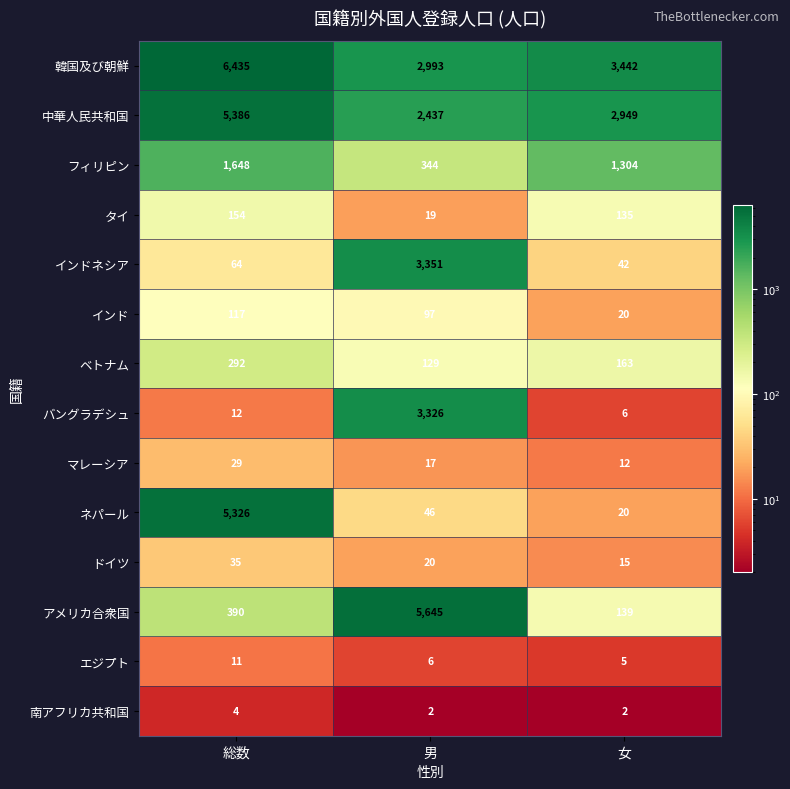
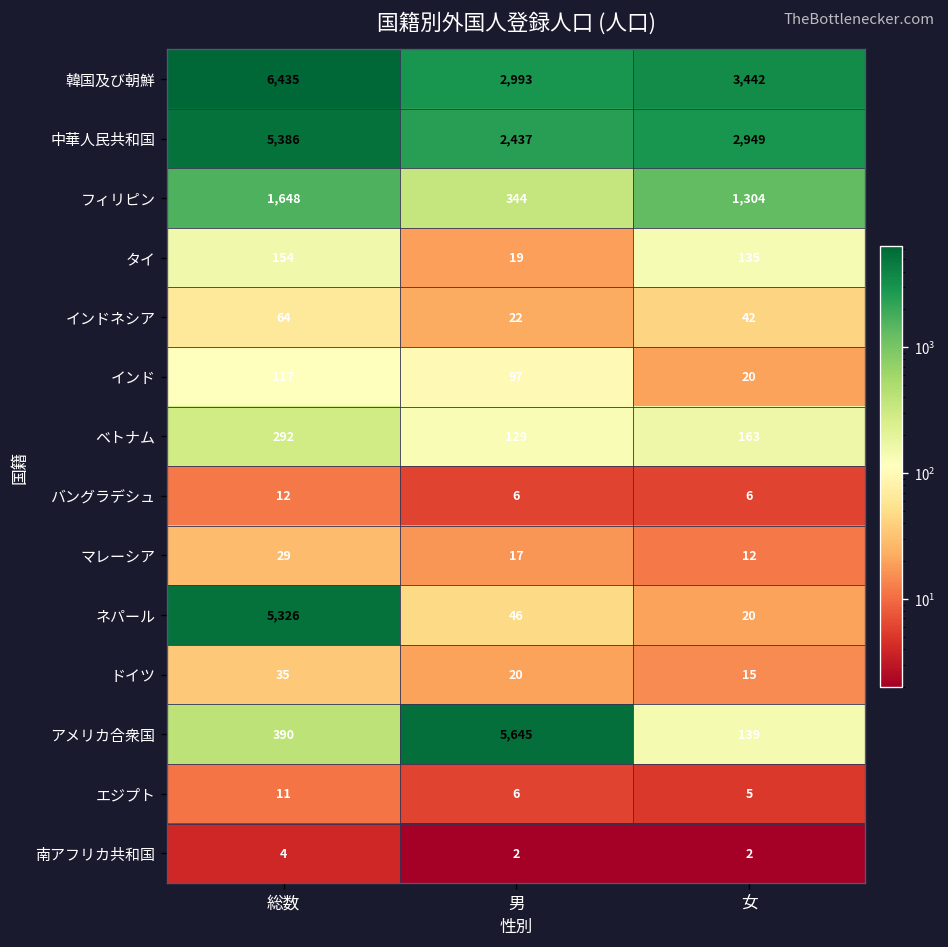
  {
    "韓国及び朝鮮": {
      "総数": "6,435",
      "男": "2,993",
      "女": "3,442"
    },
    "中華人民共和国": {
      "総数": "5,386",
      "男": "2,437",
      "女": "2,949"
    },
    "フィリピン": {
      "総数": "1,648",
      "男": "344",
      "女": "1,304"
    },
    "タイ": {
      "総数": "154",
      "男": "19",
      "女": "135"
    },
    "インドネシア": {
      "総数": "64",
-     "男": "3,351",
+     "男": "22",
      "女": "42"
    },
    "インド": {
      "総数": "117",
      "男": "97",
      "女": "20"
    },
    "ベトナム": {
      "総数": "292",
      "男": "129",
      "女": "163"
    },
    "バングラデシュ": {
      "総数": "12",
-     "男": "3,326",
+     "男": "6",
      "女": "6"
    },
    "マレーシア": {
      "総数": "29",
      "男": "17",
      "女": "12"
    },
    "ネパール": {
      "総数": "5,326",
      "男": "46",
      "女": "20"
    },
    "ドイツ": {
      "総数": "35",
      "男": "20",
      "女": "15"
    },
    "アメリカ合衆国": {
      "総数": "390",
      "男": "5,645",
      "女": "139"
    },
    "エジプト": {
      "総数": "11",
      "男": "6",
      "女": "5"
    },
    "南アフリカ共和国": {
      "総数": "4",
      "男": "2",
      "女": "2"
    }
  }
